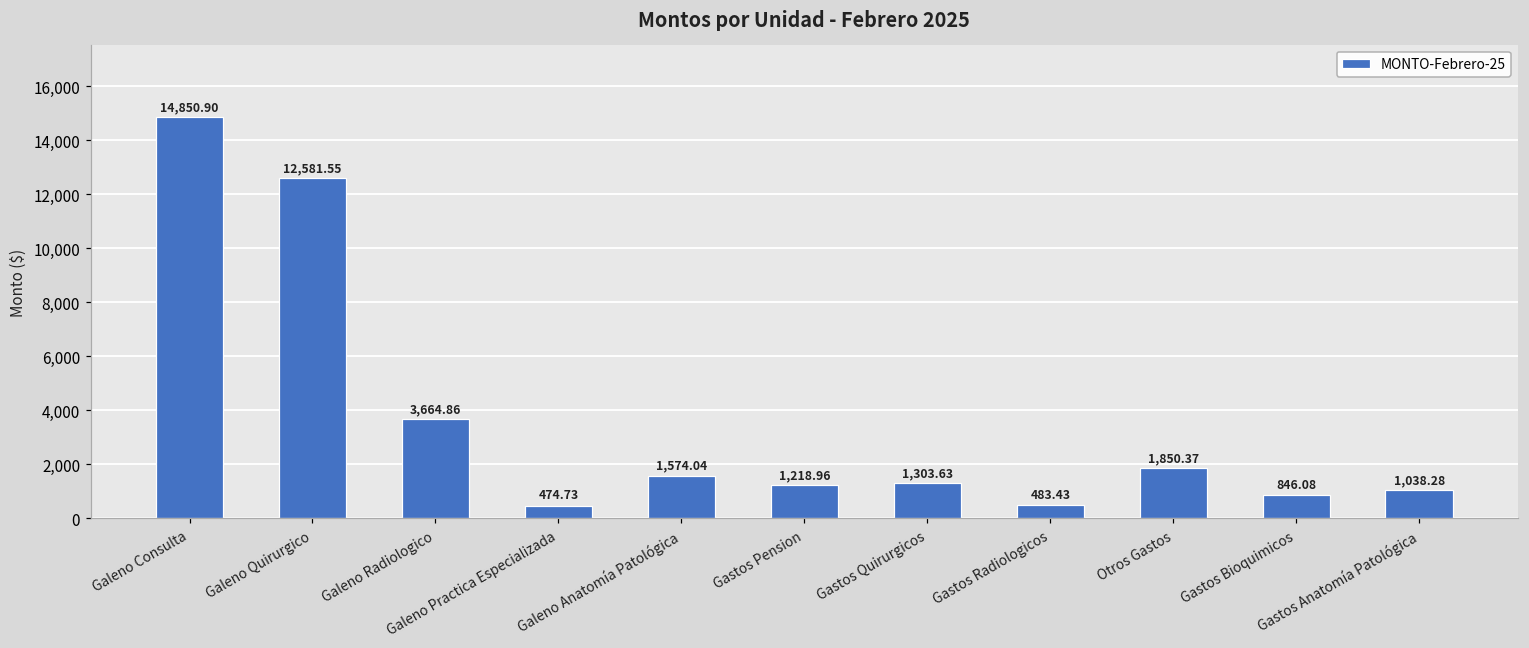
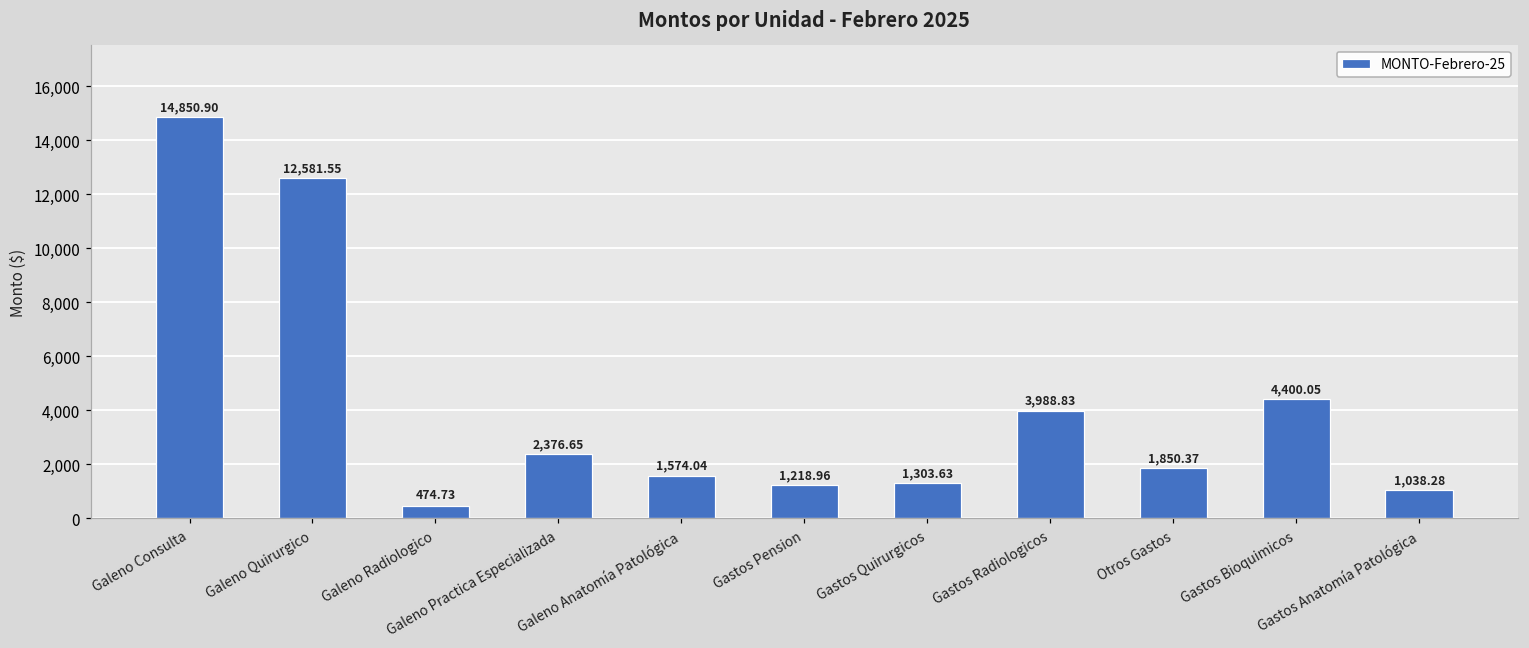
  {
    "Galeno Consulta": "14,850.90",
    "Galeno Quirurgico": "12,581.55",
-   "Galeno Radiologico": "3,664.86",
-   "Galeno Practica Especializada": "474.73",
+   "Galeno Radiologico": "474.73",
+   "Galeno Practica Especializada": "2,376.65",
    "Galeno Anatomía Patológica": "1,574.04",
    "Gastos Pension": "1,218.96",
    "Gastos Quirurgicos": "1,303.63",
-   "Gastos Radiologicos": "483.43",
+   "Gastos Radiologicos": "3,988.83",
    "Otros Gastos": "1,850.37",
-   "Gastos Bioquimicos": "846.08",
+   "Gastos Bioquimicos": "4,400.05",
    "Gastos Anatomía Patológica": "1,038.28"
  }
